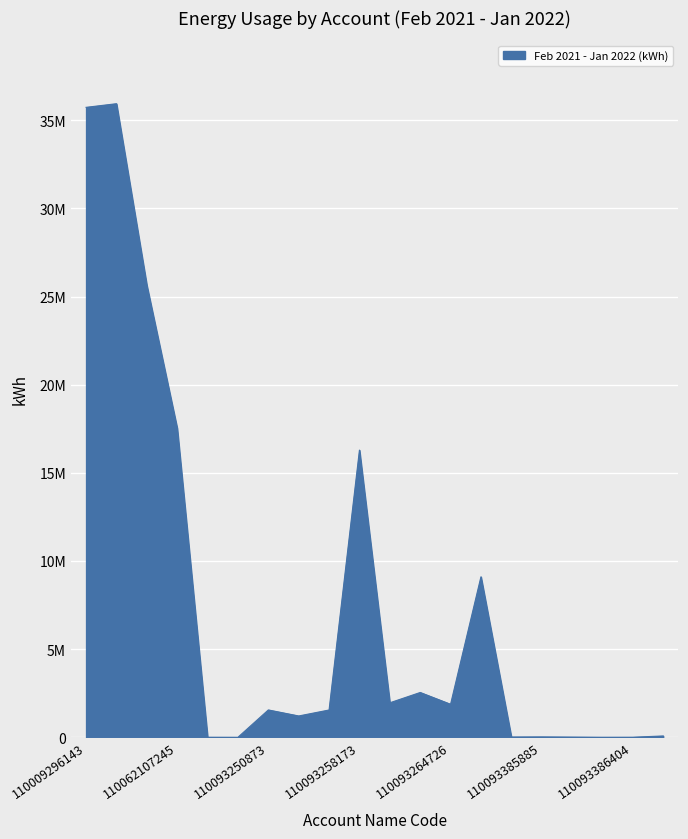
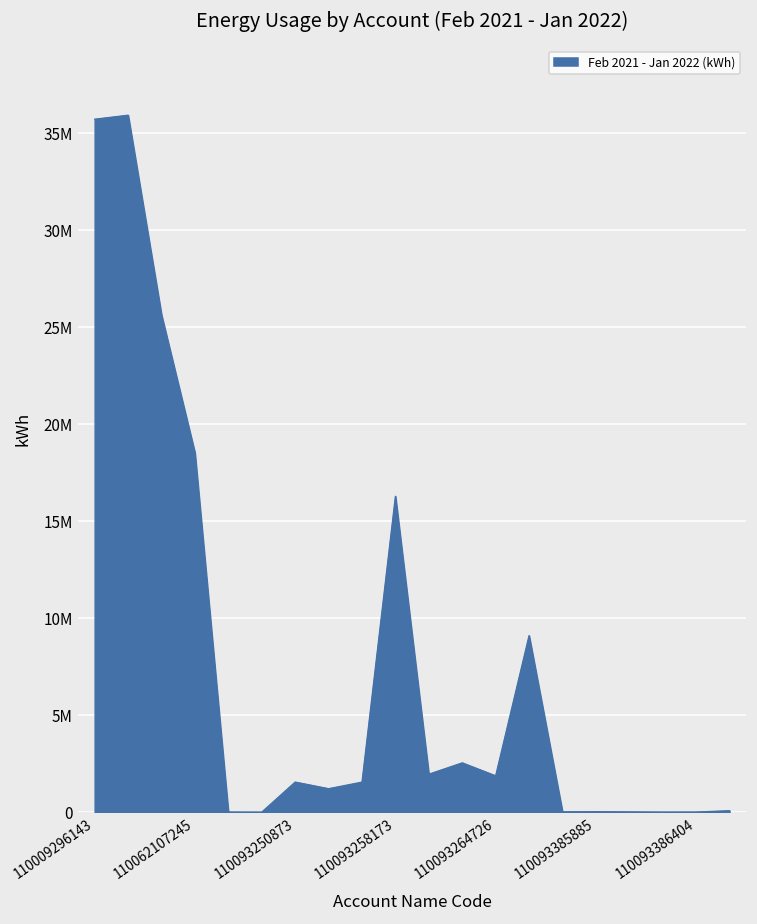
  {
    "110009296143": 35700000,
-   "110062107245": 17500000,
+   "110062107245": 18500000,
    "110093250873": 1600000,
    "110093258173": 16300000,
    "110093264726": 1900000,
    "110093385885": 0,
    "110093386404": 0
  }
